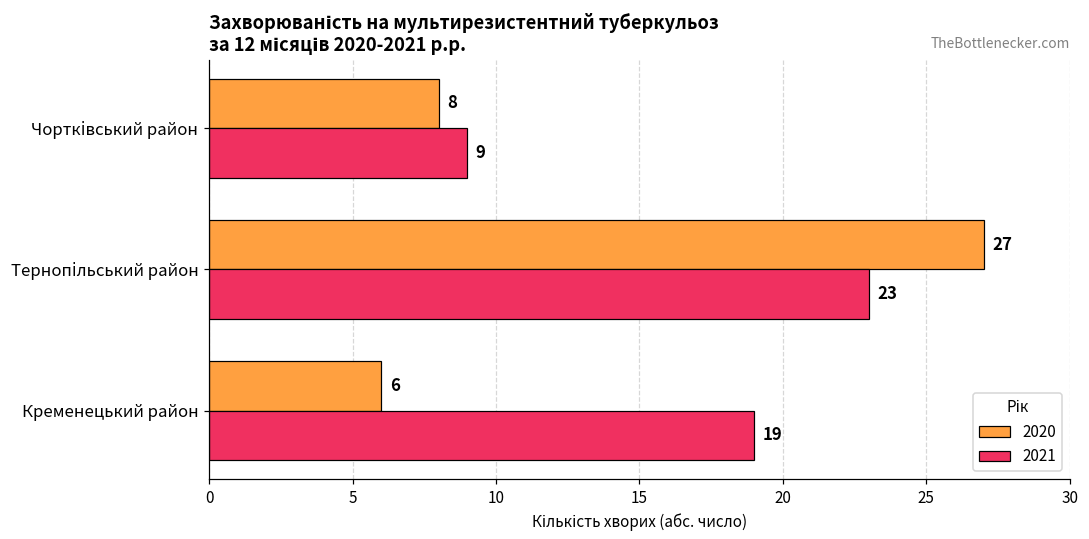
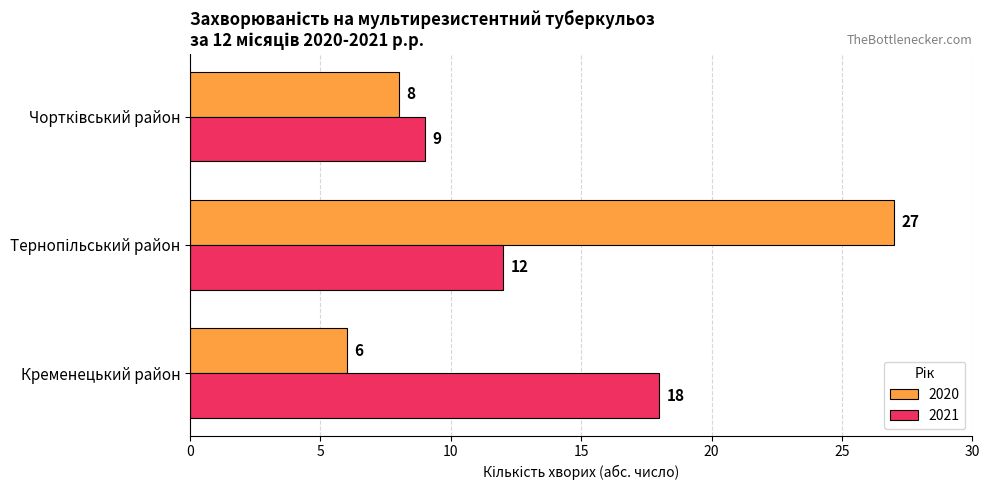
  {
    "2020": {
      "Чортківський район": 8,
      "Тернопільський район": 27,
      "Кременецький район": 6
    },
    "2021": {
      "Чортківський район": 9,
-     "Тернопільський район": 23,
-     "Кременецький район": 19
+     "Тернопільський район": 12,
+     "Кременецький район": 18
    }
  }
